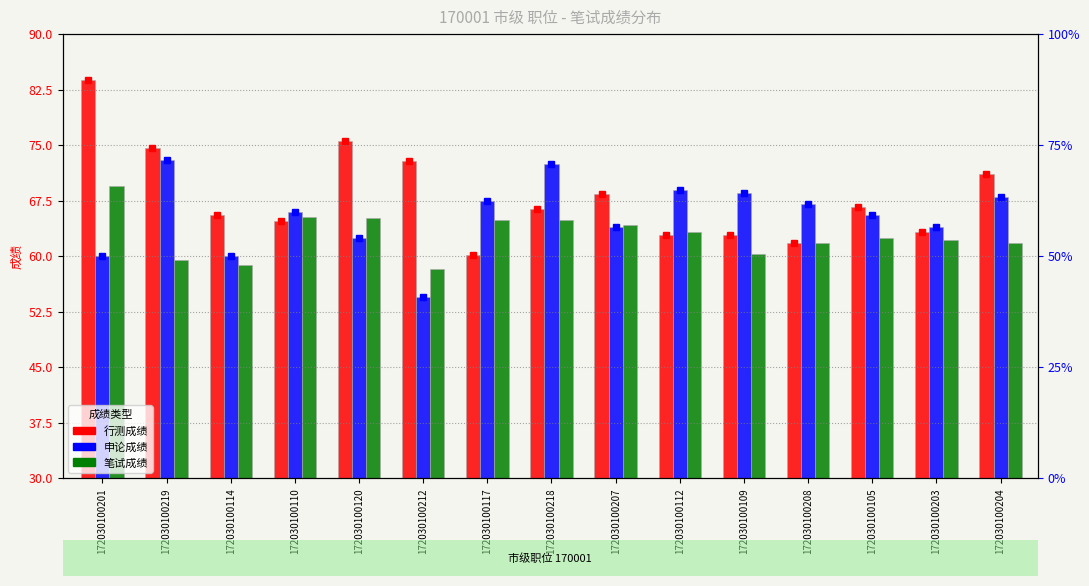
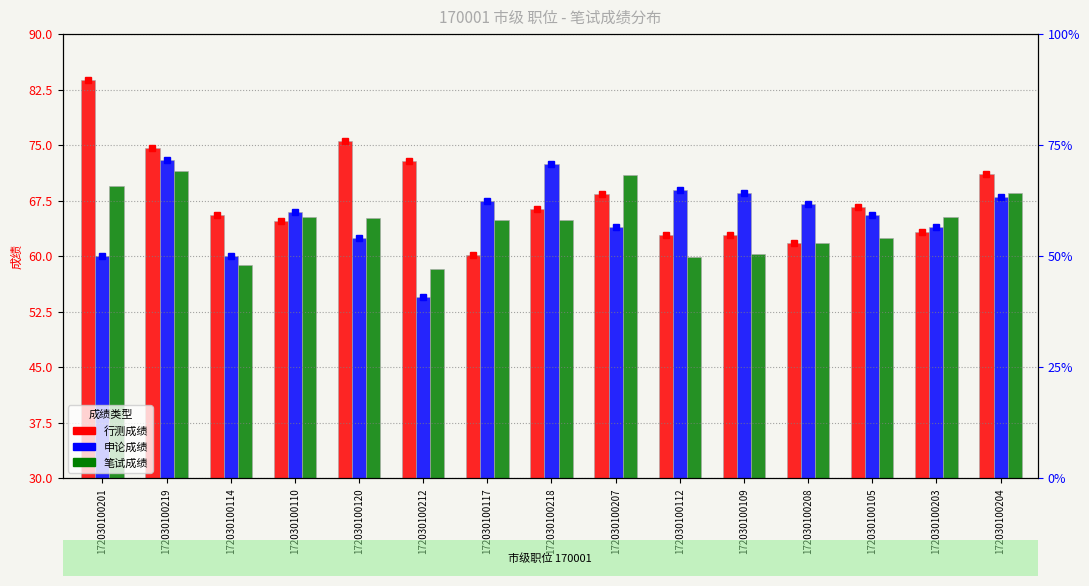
  {
    "笔试成绩": {
      "172030100201": 69,
-     "172030100219": 59,
+     "172030100219": 71,
      "172030100114": 59,
      "172030100110": 65,
      "172030100120": 65,
      "172030100212": 58,
      "172030100117": 65,
      "172030100218": 65,
-     "172030100207": 64,
-     "172030100112": 63,
+     "172030100207": 71,
+     "172030100112": 60,
      "172030100109": 60,
      "172030100208": 62,
      "172030100105": 62,
-     "172030100203": 62,
-     "172030100204": 62
+     "172030100203": 65,
+     "172030100204": 68
    }
  }
